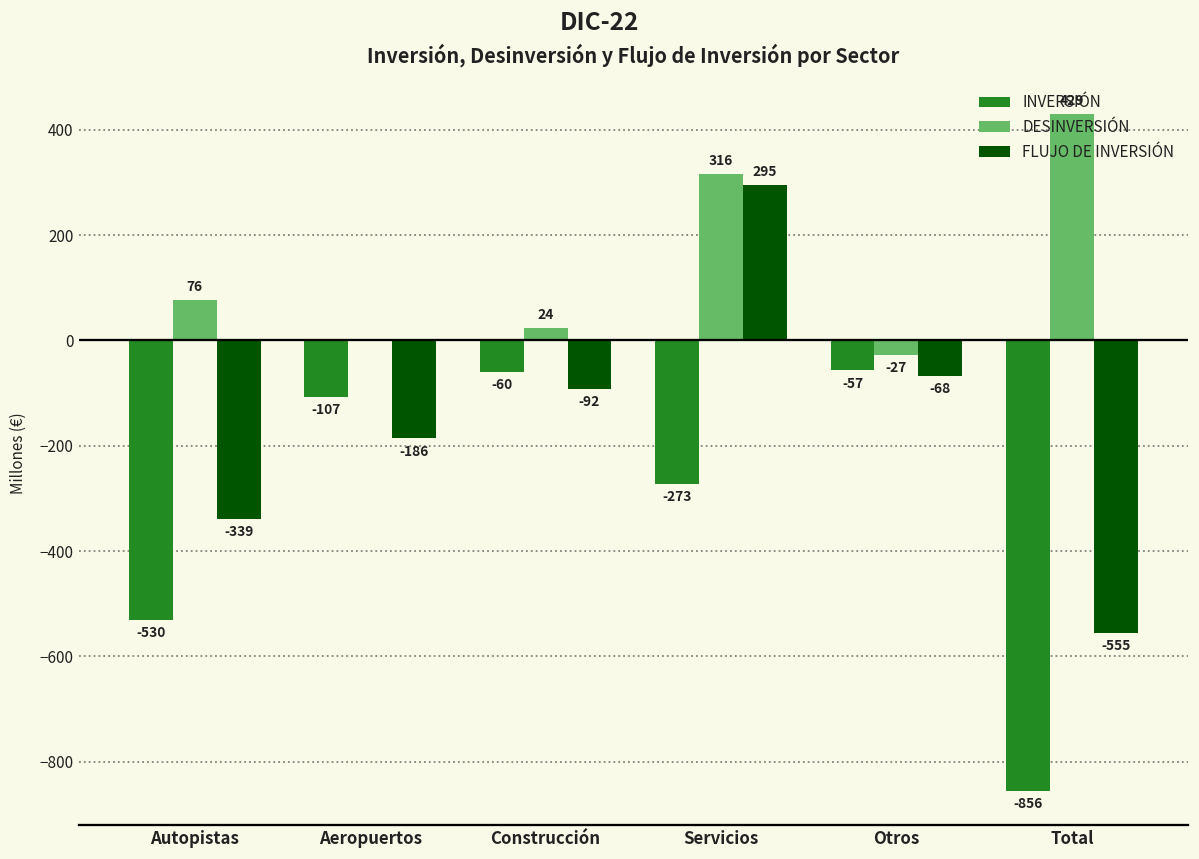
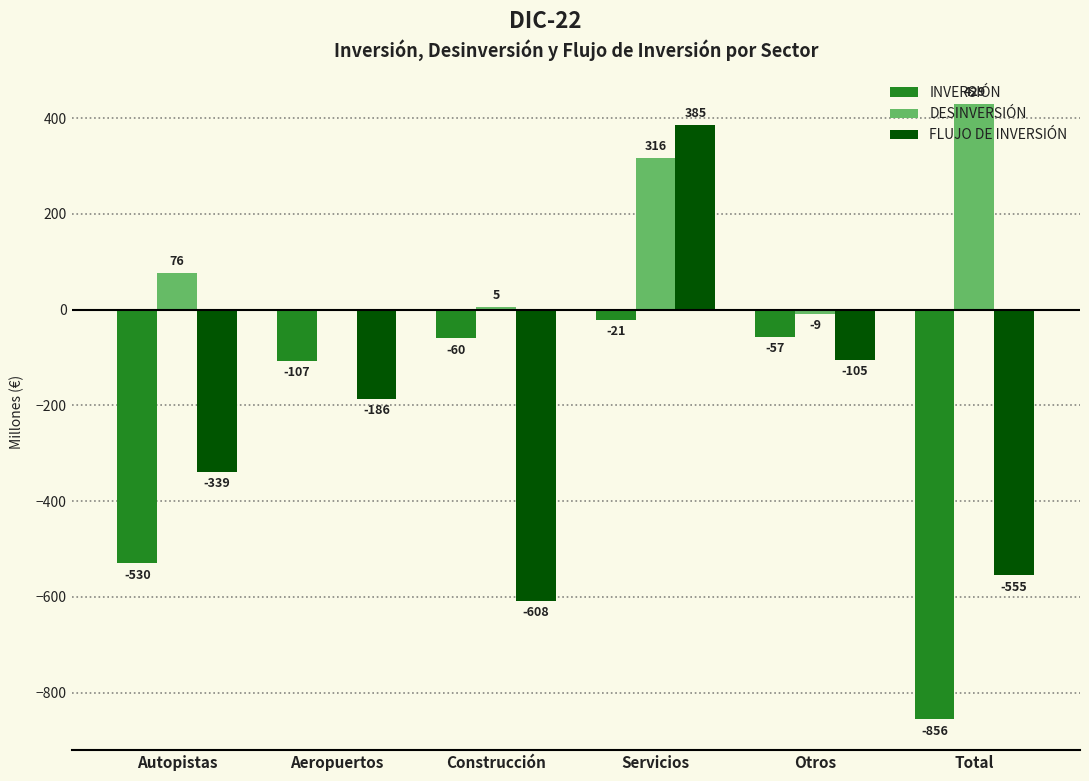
  {
    "INVERSIÓN": {
      "Autopistas": -530,
      "Aeropuertos": -107,
      "Construcción": -60,
-     "Servicios": -273,
+     "Servicios": -21,
      "Otros": -57,
      "Total": -856
    },
    "DESINVERSIÓN": {
      "Autopistas": 76,
-     "Construcción": 24,
+     "Construcción": 5,
      "Servicios": 316,
-     "Otros": -27,
+     "Otros": -9,
      "Total": 429
    },
    "FLUJO DE INVERSIÓN": {
      "Autopistas": -339,
      "Aeropuertos": -186,
-     "Construcción": -92,
-     "Servicios": 295,
-     "Otros": -68,
+     "Construcción": -608,
+     "Servicios": 385,
+     "Otros": -105,
      "Total": -555
    }
  }
